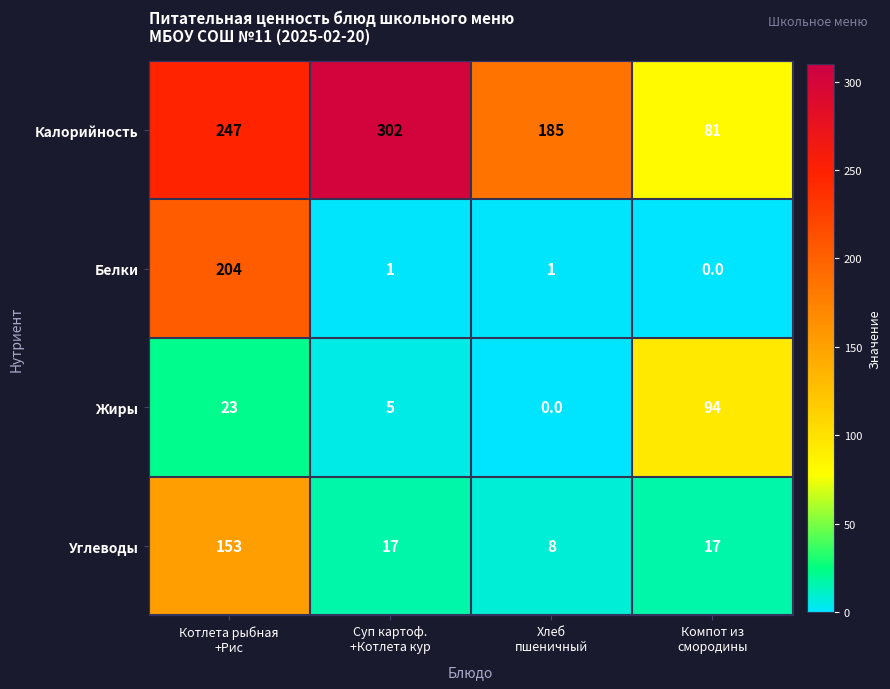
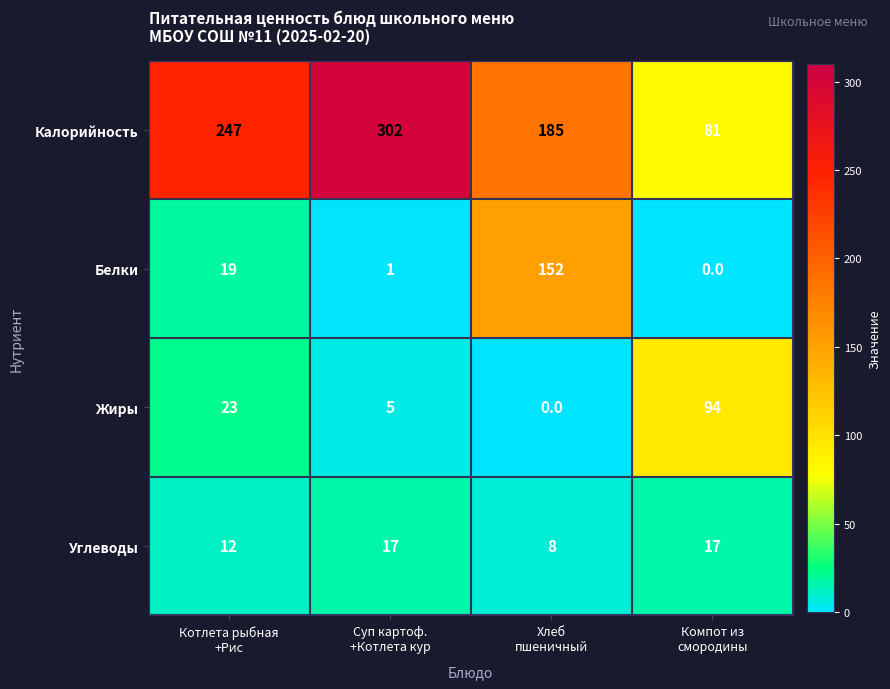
  {
    "Калорийность": {
      "Котлета рыбная +Рис": 247,
      "Суп картоф. +Котлета кур": 302,
      "Хлеб пшеничный": 185,
      "Компот из смородины": 81
    },
    "Белки": {
-     "Котлета рыбная +Рис": 204,
+     "Котлета рыбная +Рис": 19,
      "Суп картоф. +Котлета кур": 1,
-     "Хлеб пшеничный": 1,
+     "Хлеб пшеничный": 152,
      "Компот из смородины": 0.0
    },
    "Жиры": {
      "Котлета рыбная +Рис": 23,
      "Суп картоф. +Котлета кур": 5,
      "Хлеб пшеничный": 0.0,
      "Компот из смородины": 94
    },
    "Углеводы": {
-     "Котлета рыбная +Рис": 153,
+     "Котлета рыбная +Рис": 12,
      "Суп картоф. +Котлета кур": 17,
      "Хлеб пшеничный": 8,
      "Компот из смородины": 17
    }
  }
